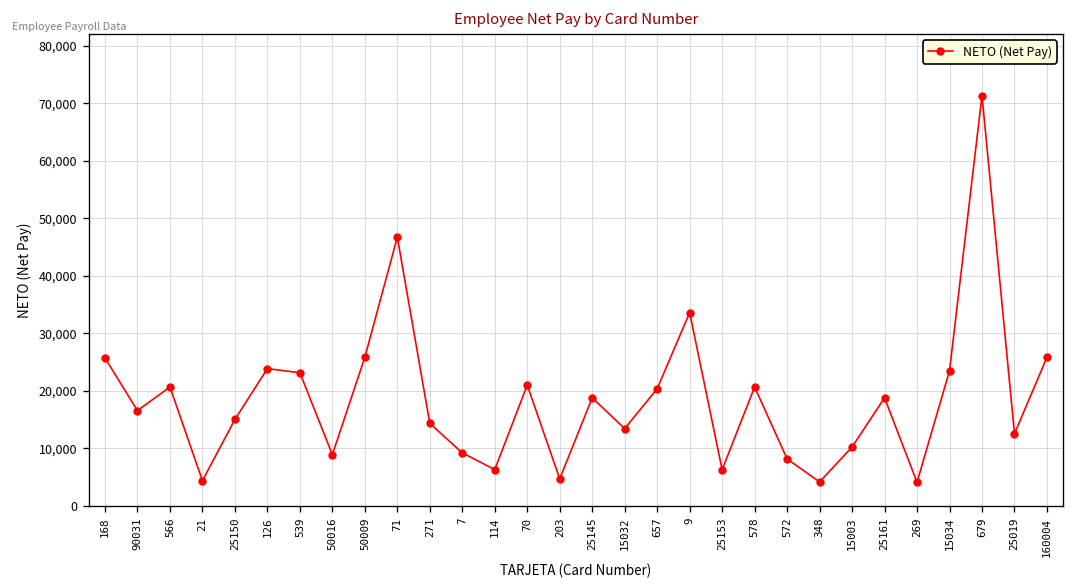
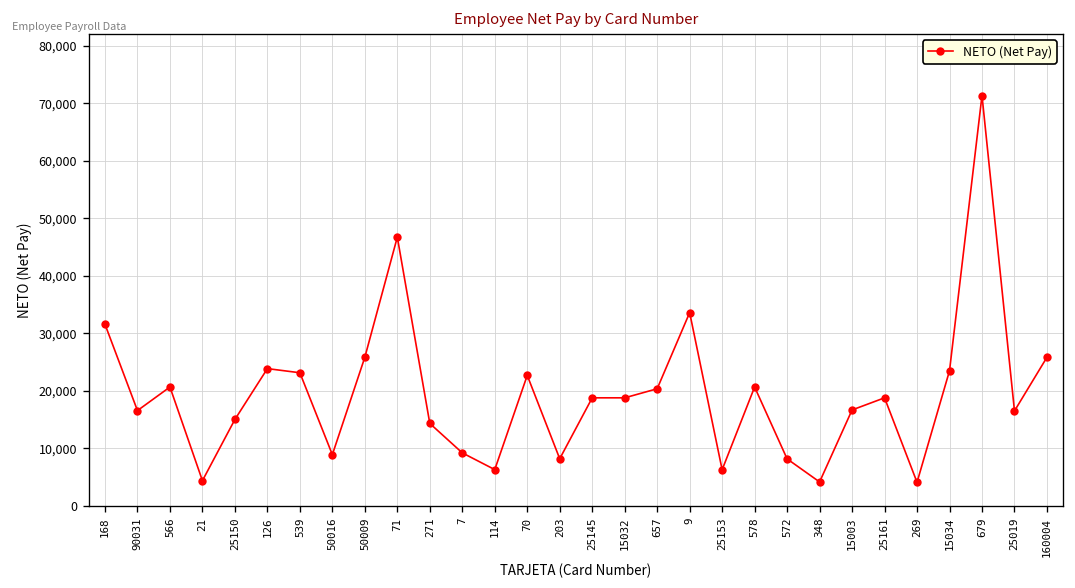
  {
-   "168": "26,000",
+   "168": "32,000",
    "90031": "17,000",
    "566": "21,000",
    "21": "4,000",
    "25150": "15,000",
    "126": "24,000",
    "539": "23,000",
    "50016": "9,000",
    "50009": "26,000",
    "71": "47,000",
    "271": "14,000",
    "7": "9,000",
    "114": "6,000",
-   "70": "21,000",
-   "203": "5,000",
+   "70": "23,000",
+   "203": "8,000",
    "25145": "19,000",
-   "15032": "13,000",
+   "15032": "19,000",
    "657": "20,000",
    "9": "34,000",
    "25153": "6,000",
    "578": "21,000",
    "572": "8,000",
    "348": "4,000",
-   "15003": "10,000",
+   "15003": "17,000",
    "25161": "19,000",
    "269": "4,000",
    "15034": "23,000",
    "679": "71,000",
-   "25019": "13,000",
+   "25019": "17,000",
    "160004": "26,000"
  }
